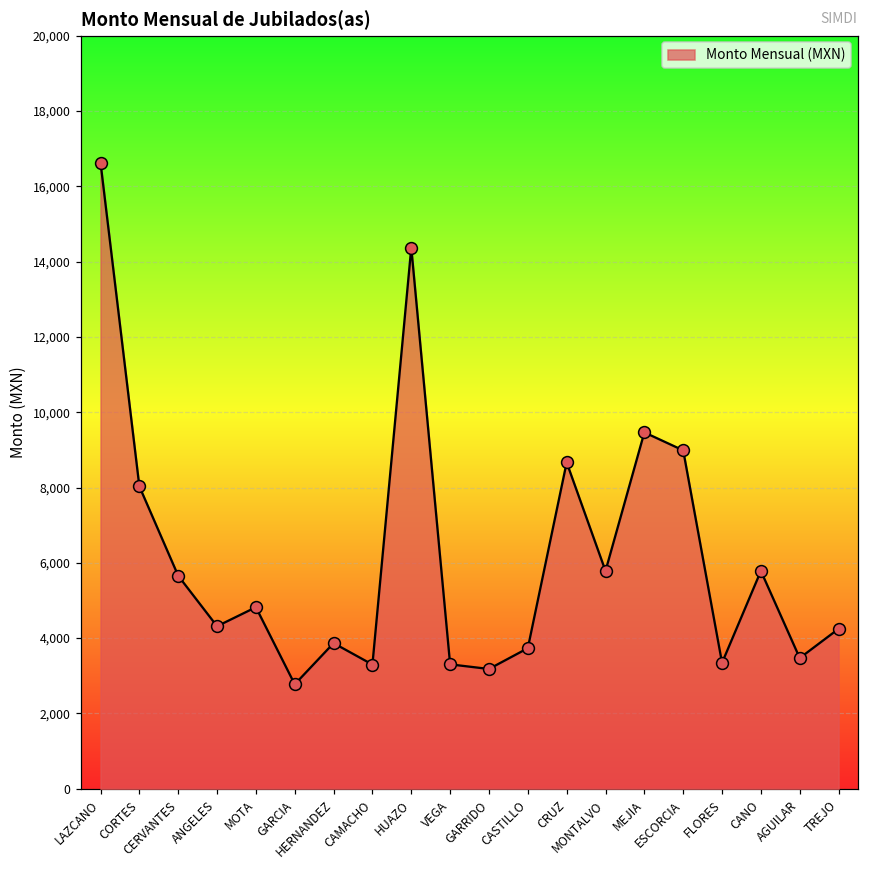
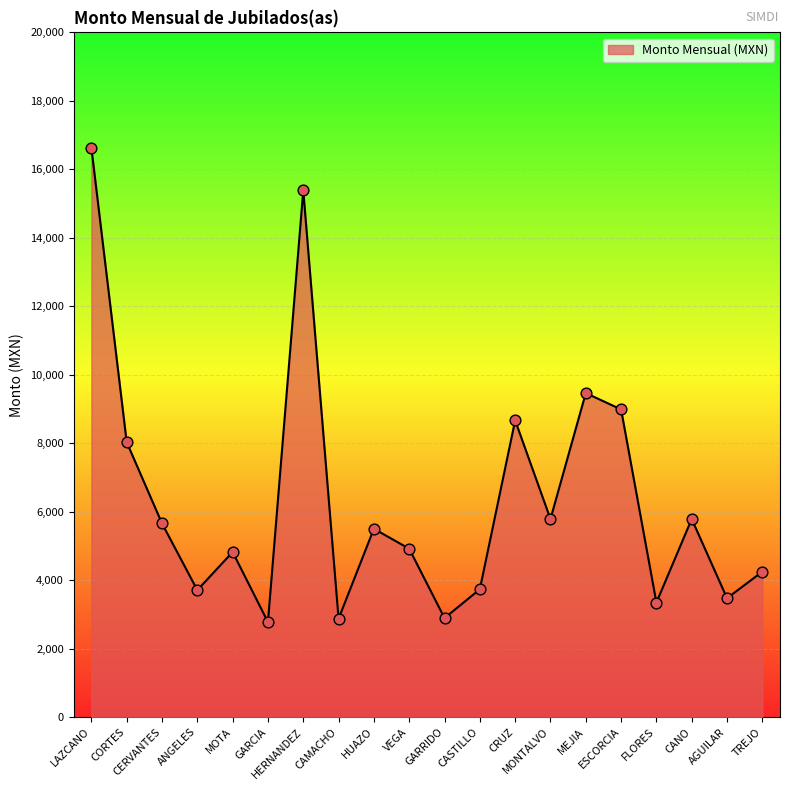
  {
    "LAZCANO": "16,600",
    "CORTES": "8,000",
    "CERVANTES": "5,700",
-   "ANGELES": "4,300",
+   "ANGELES": "3,700",
    "MOTA": "4,800",
    "GARCIA": "2,800",
-   "HERNANDEZ": "3,900",
-   "CAMACHO": "3,300",
-   "HUAZO": "14,400",
-   "VEGA": "3,300",
-   "GARRIDO": "3,200",
+   "HERNANDEZ": "15,400",
+   "CAMACHO": "2,900",
+   "HUAZO": "5,500",
+   "VEGA": "4,900",
+   "GARRIDO": "2,900",
    "CASTILLO": "3,700",
    "CRUZ": "8,700",
    "MONTALVO": "5,800",
    "MEJIA": "9,500",
    "ESCORCIA": "9,000",
    "FLORES": "3,300",
    "CANO": "5,800",
    "AGUILAR": "3,500",
    "TREJO": "4,200"
  }
